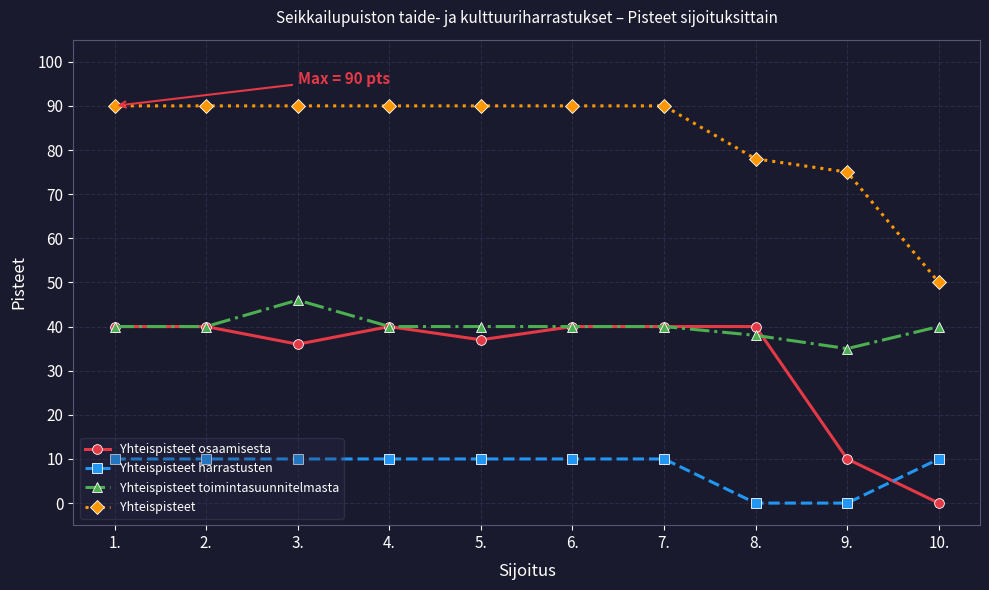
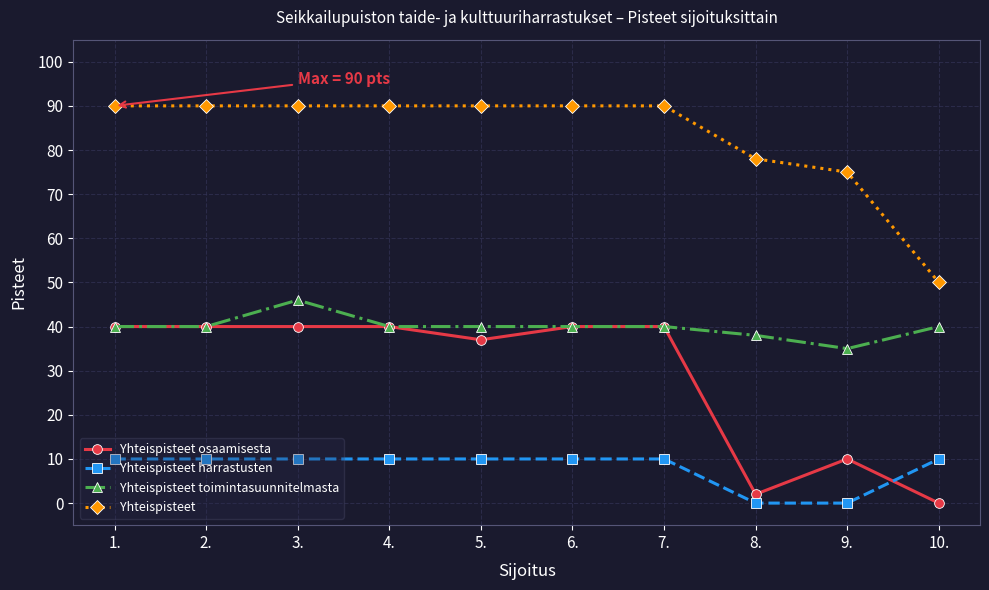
  {
    "Yhteispisteet osaamisesta": {
-     "3.": 36,
+     "3.": 40,
      "5.": 37,
-     "8.": 40,
+     "8.": 2,
      "9.": 10,
      "10.": 0
    },
    "Yhteispisteet harrastusten": {
      "4.": 10,
      "5.": 10,
      "6.": 10,
      "7.": 10,
      "8.": 0,
      "9.": 0,
      "10.": 10
    },
    "Yhteispisteet toimintasuunnitelmasta": {
      "3.": 46,
      "5.": 40,
      "8.": 38,
      "9.": 35,
      "10.": 40
    },
    "Yhteispisteet": {
      "1.": 90,
      "5.": 90,
      "6.": 90,
      "7.": 90,
      "8.": 78,
      "9.": 75,
      "10.": 50
    }
  }
